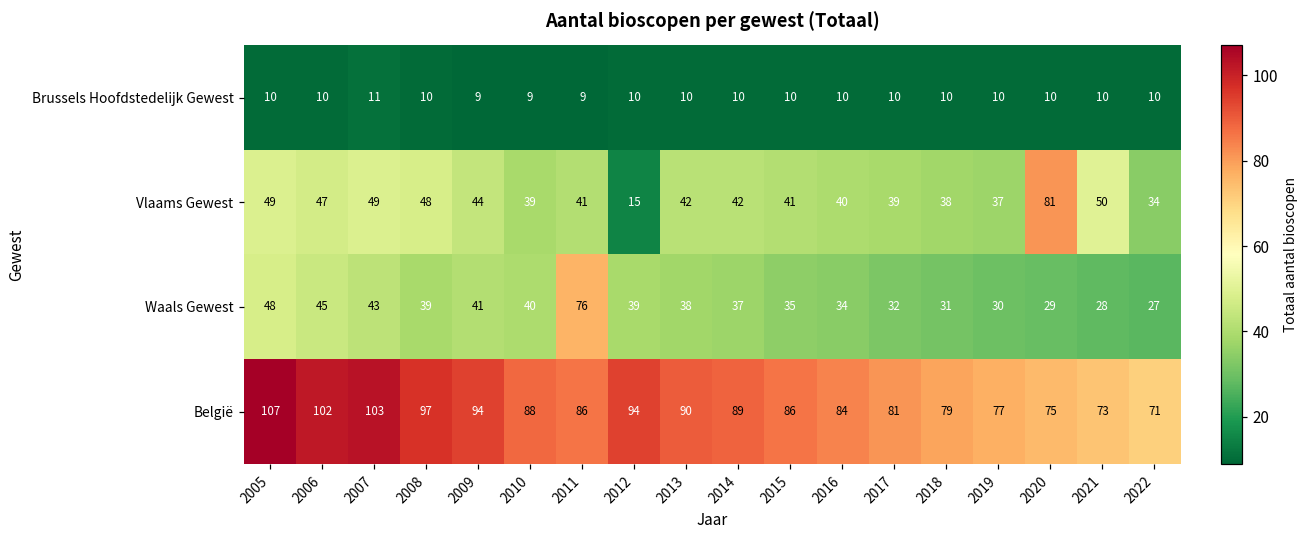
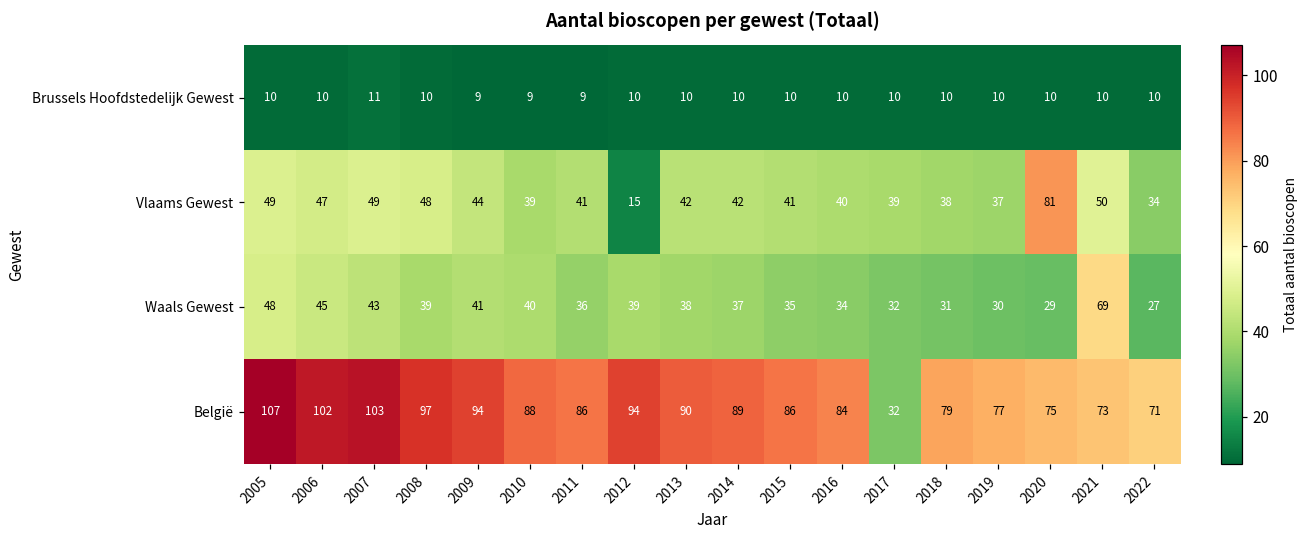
  {
    "Brussels Hoofdstedelijk Gewest": {
      "2005": 10,
      "2006": 10,
      "2007": 11,
      "2008": 10,
      "2009": 9,
      "2010": 9,
      "2011": 9,
      "2012": 10,
      "2013": 10,
      "2014": 10,
      "2015": 10,
      "2016": 10,
      "2017": 10,
      "2018": 10,
      "2019": 10,
      "2020": 10,
      "2021": 10,
      "2022": 10
    },
    "Vlaams Gewest": {
      "2005": 49,
      "2006": 47,
      "2007": 49,
      "2008": 48,
      "2009": 44,
      "2010": 39,
      "2011": 41,
      "2012": 15,
      "2013": 42,
      "2014": 42,
      "2015": 41,
      "2016": 40,
      "2017": 39,
      "2018": 38,
      "2019": 37,
      "2020": 81,
      "2021": 50,
      "2022": 34
    },
    "Waals Gewest": {
      "2005": 48,
      "2006": 45,
      "2007": 43,
      "2008": 39,
      "2009": 41,
      "2010": 40,
-     "2011": 76,
+     "2011": 36,
      "2012": 39,
      "2013": 38,
      "2014": 37,
      "2015": 35,
      "2016": 34,
      "2017": 32,
      "2018": 31,
      "2019": 30,
      "2020": 29,
-     "2021": 28,
+     "2021": 69,
      "2022": 27
    },
    "België": {
      "2005": 107,
      "2006": 102,
      "2007": 103,
      "2008": 97,
      "2009": 94,
      "2010": 88,
      "2011": 86,
      "2012": 94,
      "2013": 90,
      "2014": 89,
      "2015": 86,
      "2016": 84,
-     "2017": 81,
+     "2017": 32,
      "2018": 79,
      "2019": 77,
      "2020": 75,
      "2021": 73,
      "2022": 71
    }
  }
